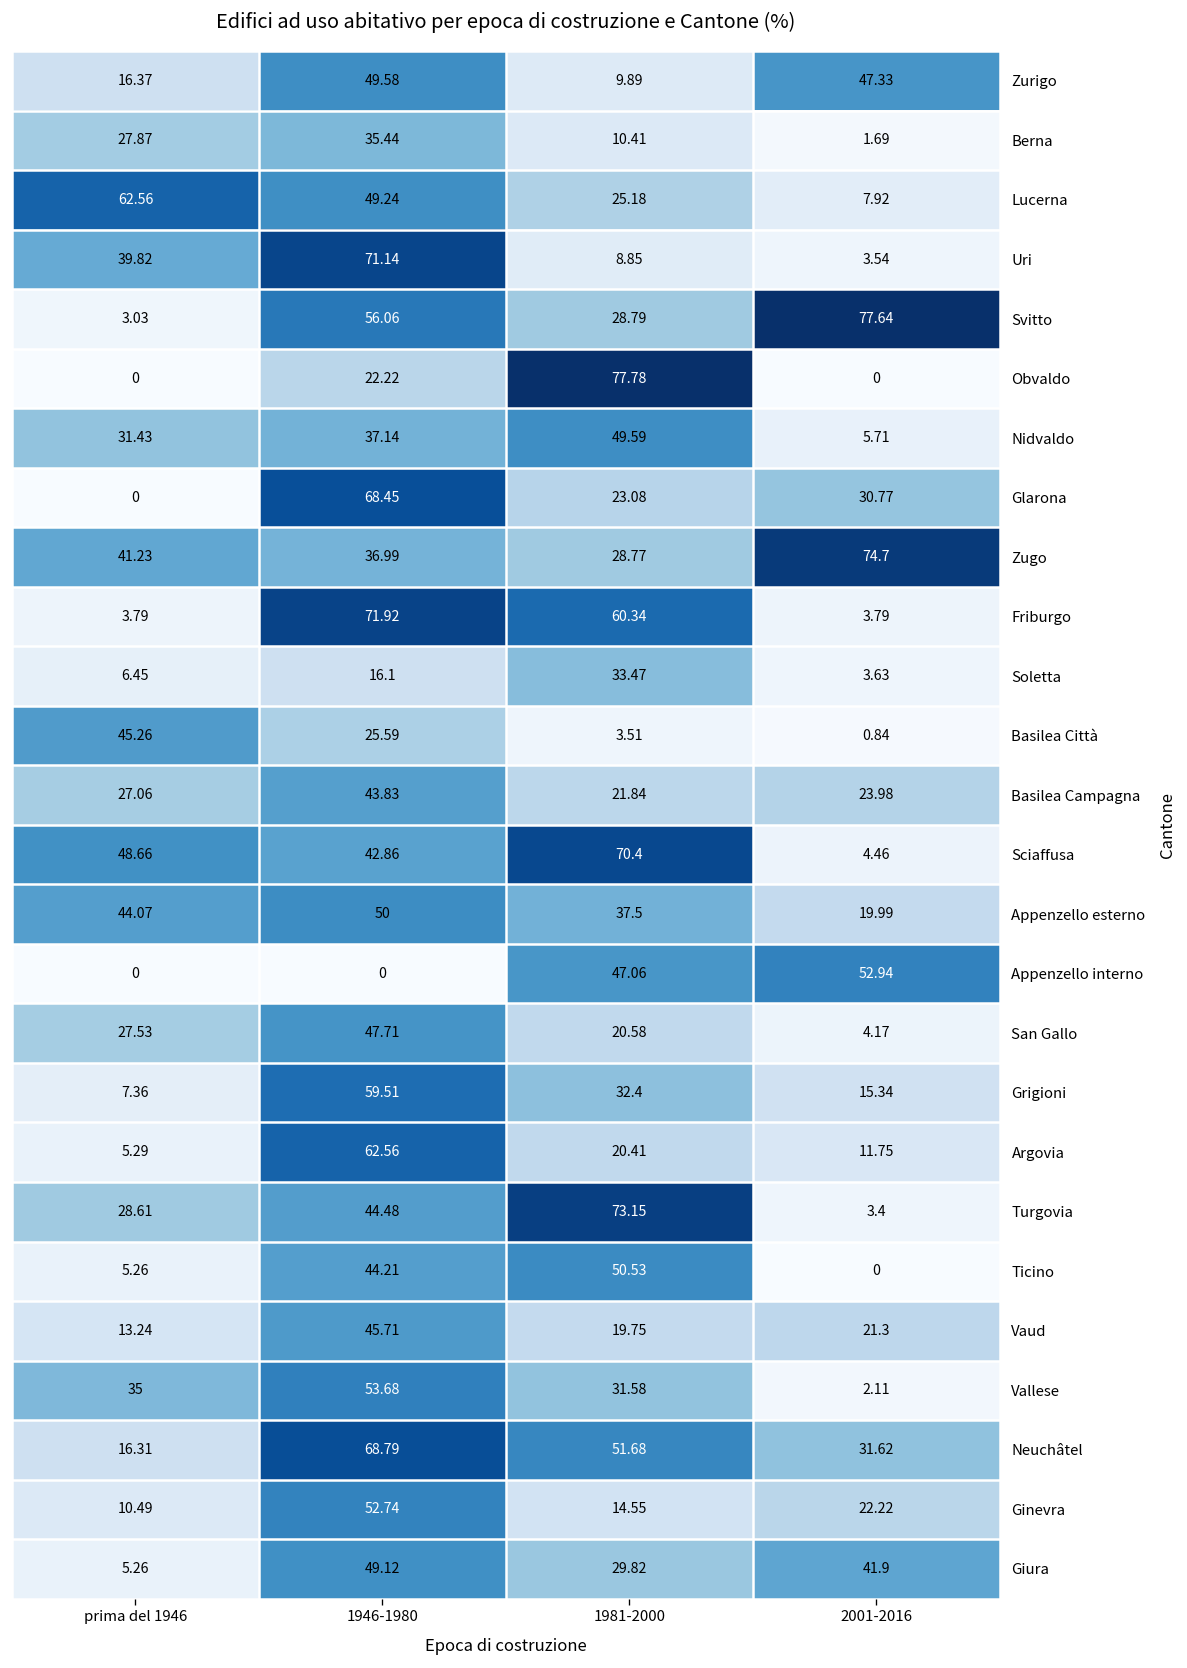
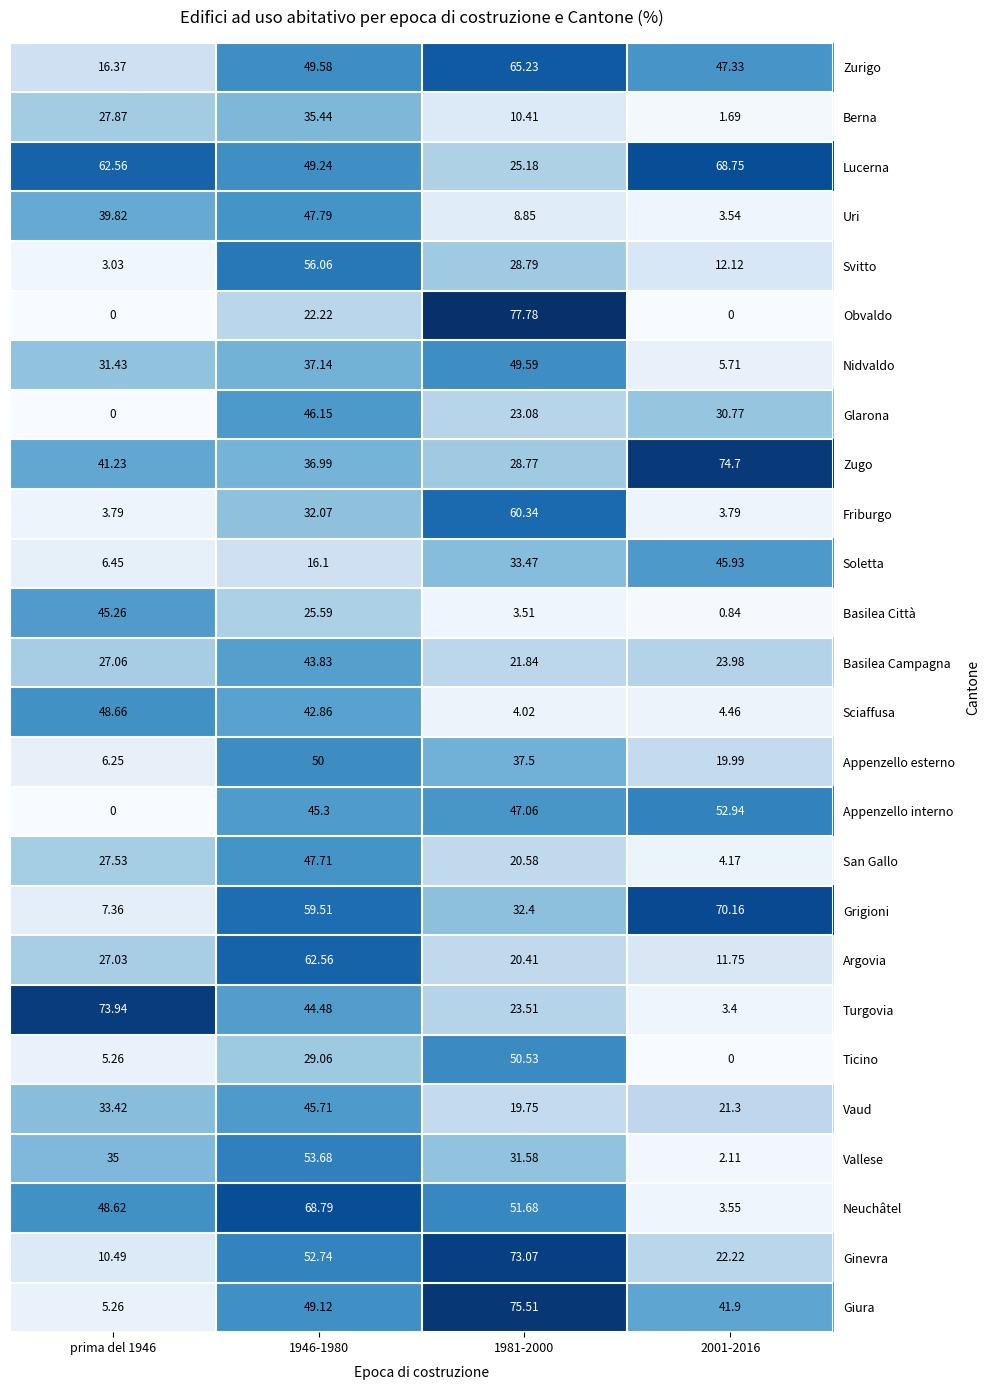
  {
    "Zurigo": {
      "prima del 1946": 16.37,
      "1946-1980": 49.58,
-     "1981-2000": 9.89,
+     "1981-2000": 65.23,
      "2001-2016": 47.33
    },
    "Berna": {
      "prima del 1946": 27.87,
      "1946-1980": 35.44,
      "1981-2000": 10.41,
      "2001-2016": 1.69
    },
    "Lucerna": {
      "prima del 1946": 62.56,
      "1946-1980": 49.24,
      "1981-2000": 25.18,
-     "2001-2016": 7.92
+     "2001-2016": 68.75
    },
    "Uri": {
      "prima del 1946": 39.82,
-     "1946-1980": 71.14,
+     "1946-1980": 47.79,
      "1981-2000": 8.85,
      "2001-2016": 3.54
    },
    "Svitto": {
      "prima del 1946": 3.03,
      "1946-1980": 56.06,
      "1981-2000": 28.79,
-     "2001-2016": 77.64
+     "2001-2016": 12.12
    },
    "Obvaldo": {
      "prima del 1946": 0,
      "1946-1980": 22.22,
      "1981-2000": 77.78,
      "2001-2016": 0
    },
    "Nidvaldo": {
      "prima del 1946": 31.43,
      "1946-1980": 37.14,
      "1981-2000": 49.59,
      "2001-2016": 5.71
    },
    "Glarona": {
      "prima del 1946": 0,
-     "1946-1980": 68.45,
+     "1946-1980": 46.15,
      "1981-2000": 23.08,
      "2001-2016": 30.77
    },
    "Zugo": {
      "prima del 1946": 41.23,
      "1946-1980": 36.99,
      "1981-2000": 28.77,
      "2001-2016": 74.7
    },
    "Friburgo": {
      "prima del 1946": 3.79,
-     "1946-1980": 71.92,
+     "1946-1980": 32.07,
      "1981-2000": 60.34,
      "2001-2016": 3.79
    },
    "Soletta": {
      "prima del 1946": 6.45,
      "1946-1980": 16.1,
      "1981-2000": 33.47,
-     "2001-2016": 3.63
+     "2001-2016": 45.93
    },
    "Basilea Città": {
      "prima del 1946": 45.26,
      "1946-1980": 25.59,
      "1981-2000": 3.51,
      "2001-2016": 0.84
    },
    "Basilea Campagna": {
      "prima del 1946": 27.06,
      "1946-1980": 43.83,
      "1981-2000": 21.84,
      "2001-2016": 23.98
    },
    "Sciaffusa": {
      "prima del 1946": 48.66,
      "1946-1980": 42.86,
-     "1981-2000": 70.4,
+     "1981-2000": 4.02,
      "2001-2016": 4.46
    },
    "Appenzello esterno": {
-     "prima del 1946": 44.07,
+     "prima del 1946": 6.25,
      "1946-1980": 50,
      "1981-2000": 37.5,
      "2001-2016": 19.99
    },
    "Appenzello interno": {
      "prima del 1946": 0,
-     "1946-1980": 0,
+     "1946-1980": 45.3,
      "1981-2000": 47.06,
      "2001-2016": 52.94
    },
    "San Gallo": {
      "prima del 1946": 27.53,
      "1946-1980": 47.71,
      "1981-2000": 20.58,
      "2001-2016": 4.17
    },
    "Grigioni": {
      "prima del 1946": 7.36,
      "1946-1980": 59.51,
      "1981-2000": 32.4,
-     "2001-2016": 15.34
+     "2001-2016": 70.16
    },
    "Argovia": {
-     "prima del 1946": 5.29,
+     "prima del 1946": 27.03,
      "1946-1980": 62.56,
      "1981-2000": 20.41,
      "2001-2016": 11.75
    },
    "Turgovia": {
-     "prima del 1946": 28.61,
+     "prima del 1946": 73.94,
      "1946-1980": 44.48,
-     "1981-2000": 73.15,
+     "1981-2000": 23.51,
      "2001-2016": 3.4
    },
    "Ticino": {
      "prima del 1946": 5.26,
-     "1946-1980": 44.21,
+     "1946-1980": 29.06,
      "1981-2000": 50.53,
      "2001-2016": 0
    },
    "Vaud": {
-     "prima del 1946": 13.24,
+     "prima del 1946": 33.42,
      "1946-1980": 45.71,
      "1981-2000": 19.75,
      "2001-2016": 21.3
    },
    "Vallese": {
      "prima del 1946": 35,
      "1946-1980": 53.68,
      "1981-2000": 31.58,
      "2001-2016": 2.11
    },
    "Neuchâtel": {
-     "prima del 1946": 16.31,
+     "prima del 1946": 48.62,
      "1946-1980": 68.79,
      "1981-2000": 51.68,
-     "2001-2016": 31.62
+     "2001-2016": 3.55
    },
    "Ginevra": {
      "prima del 1946": 10.49,
      "1946-1980": 52.74,
-     "1981-2000": 14.55,
+     "1981-2000": 73.07,
      "2001-2016": 22.22
    },
    "Giura": {
      "prima del 1946": 5.26,
      "1946-1980": 49.12,
-     "1981-2000": 29.82,
+     "1981-2000": 75.51,
      "2001-2016": 41.9
    }
  }
